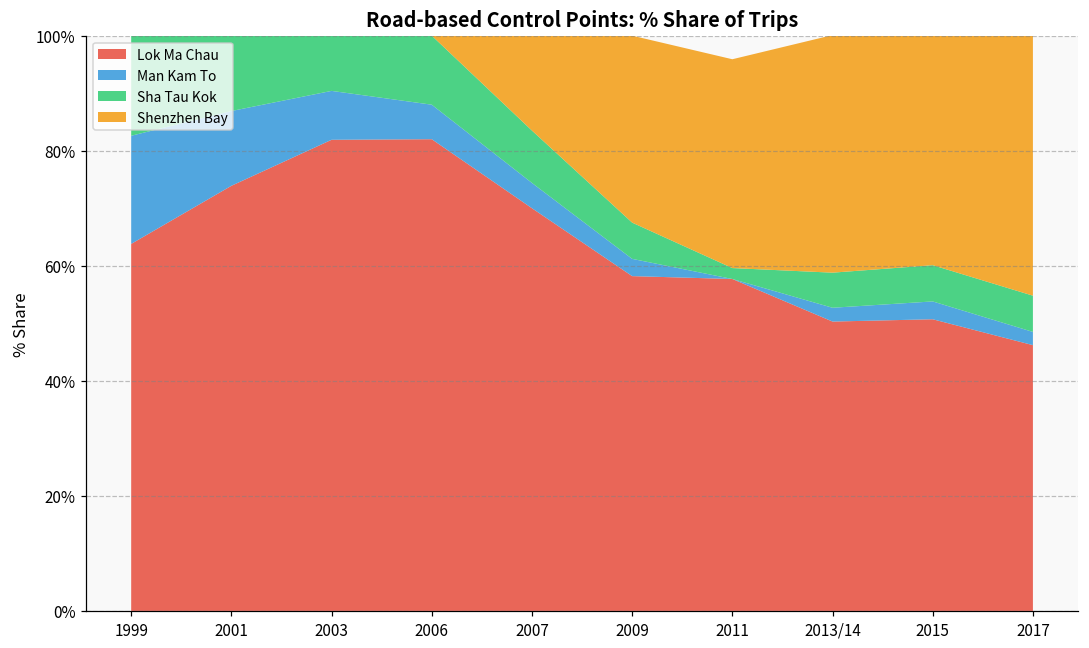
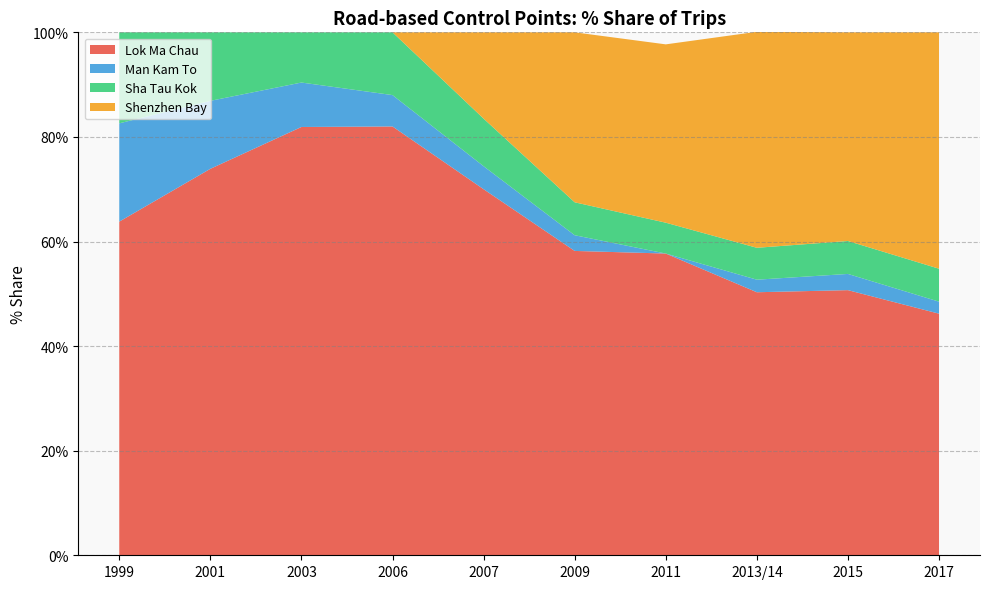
  {
    "Lok Ma Chau": {
      "1999": "64%",
      "2001": "74%",
      "2003": "82%",
      "2006": "82%",
      "2007": "70%",
      "2009": "58%",
      "2013/14": "50%",
      "2015": "51%",
      "2017": "46%"
    },
    "Man Kam To": {
      "1999": "19%",
      "2003": "9%",
      "2006": "6%",
      "2007": "4%",
      "2009": "3%",
      "2013/14": "2%",
      "2015": "3%",
      "2017": "2%"
    },
    "Sha Tau Kok": {
      "2007": "9%",
      "2009": "6%",
-     "2011": "2%",
+     "2011": "6%",
      "2013/14": "6%",
      "2015": "6%",
      "2017": "6%"
    },
    "Shenzhen Bay": {
      "2007": "17%",
      "2009": "33%",
-     "2011": "36%",
+     "2011": "34%",
      "2013/14": "41%",
      "2015": "40%",
      "2017": "45%"
    }
  }
